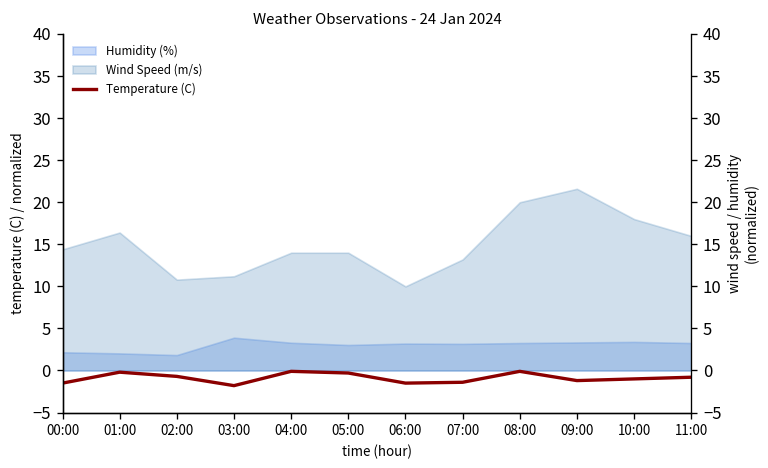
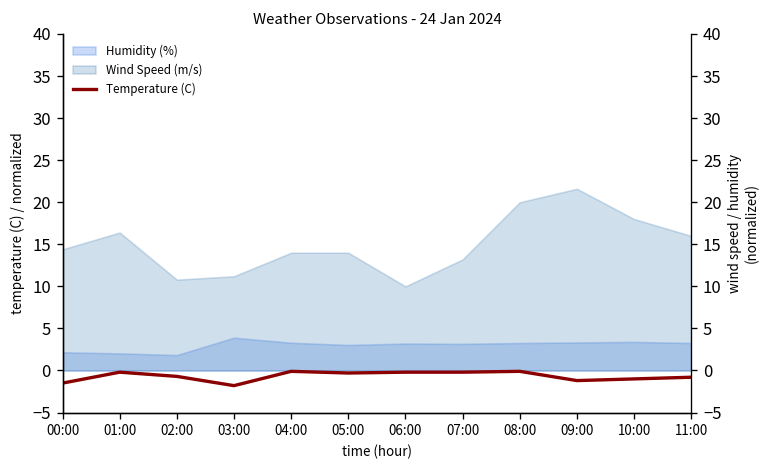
  {
    "Temperature (C)": {
      "00:00": -2,
      "01:00": 0,
      "02:00": -1,
      "03:00": -2,
      "04:00": 0,
      "05:00": 0,
-     "06:00": -2,
-     "07:00": -1,
+     "06:00": 0,
+     "07:00": 0,
      "08:00": 0,
      "09:00": -1,
      "10:00": -1,
      "11:00": -1
    }
  }
